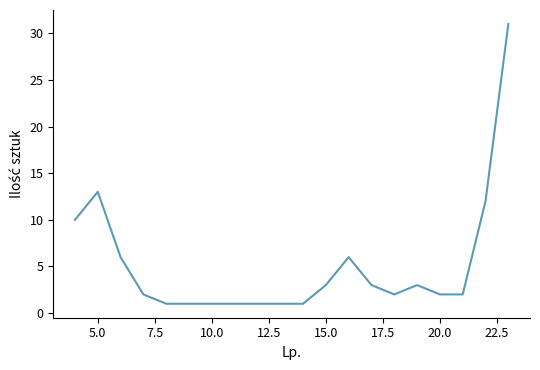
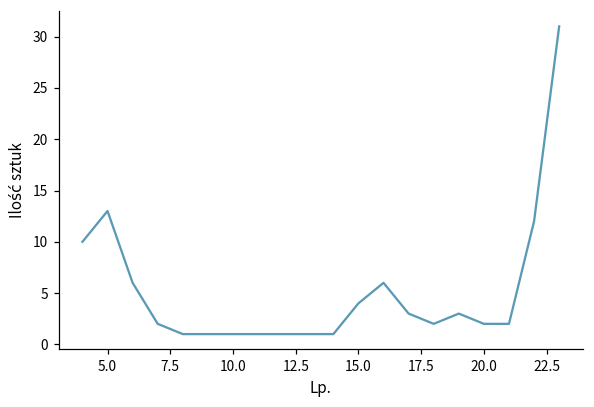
  {
    "5.0": 13,
    "10.0": 1,
-   "15.0": 3,
+   "15.0": 4,
    "20.0": 2
  }
